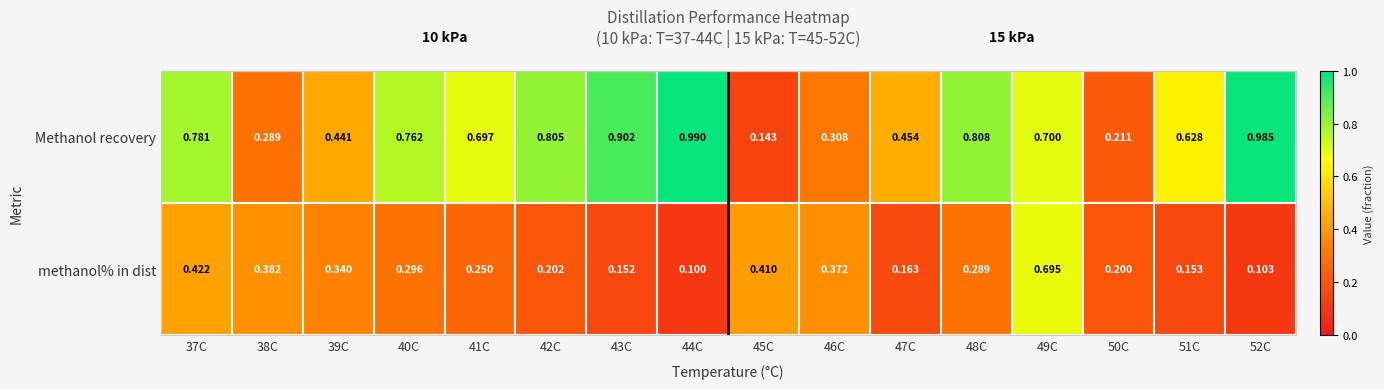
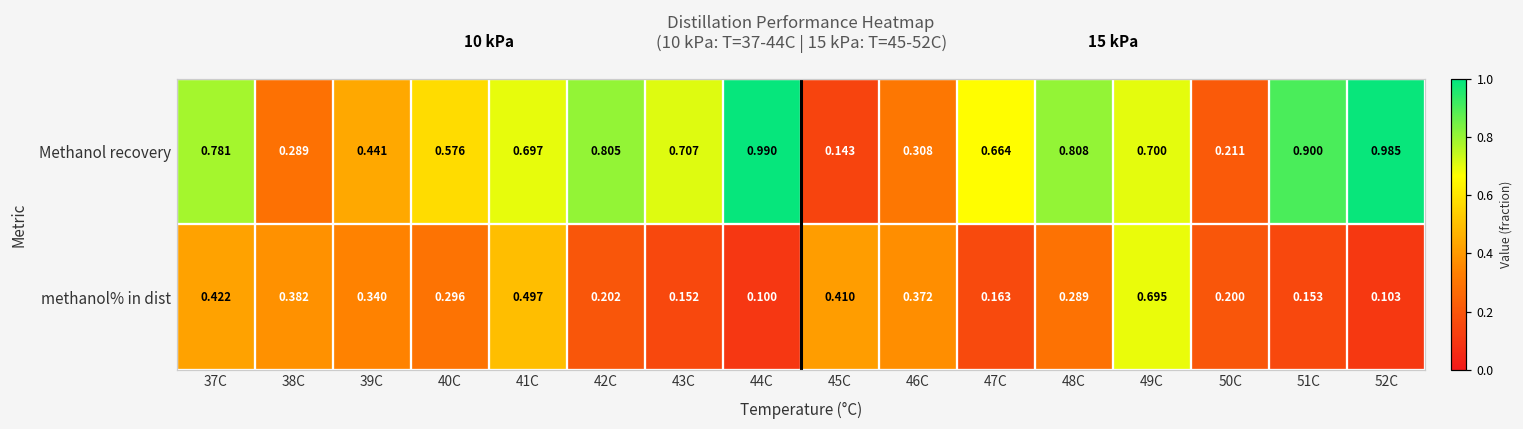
  {
    "Methanol recovery": {
      "37C": 0.781,
      "38C": 0.289,
      "39C": 0.441,
-     "40C": 0.762,
+     "40C": 0.576,
      "41C": 0.697,
      "42C": 0.805,
-     "43C": 0.902,
+     "43C": 0.707,
      "44C": 0.990,
      "45C": 0.143,
      "46C": 0.308,
-     "47C": 0.454,
+     "47C": 0.664,
      "48C": 0.808,
      "49C": 0.700,
      "50C": 0.211,
-     "51C": 0.628,
+     "51C": 0.900,
      "52C": 0.985
    },
    "methanol% in dist": {
      "37C": 0.422,
      "38C": 0.382,
      "39C": 0.340,
      "40C": 0.296,
-     "41C": 0.250,
+     "41C": 0.497,
      "42C": 0.202,
      "43C": 0.152,
      "44C": 0.100,
      "45C": 0.410,
      "46C": 0.372,
      "47C": 0.163,
      "48C": 0.289,
      "49C": 0.695,
      "50C": 0.200,
      "51C": 0.153,
      "52C": 0.103
    }
  }
